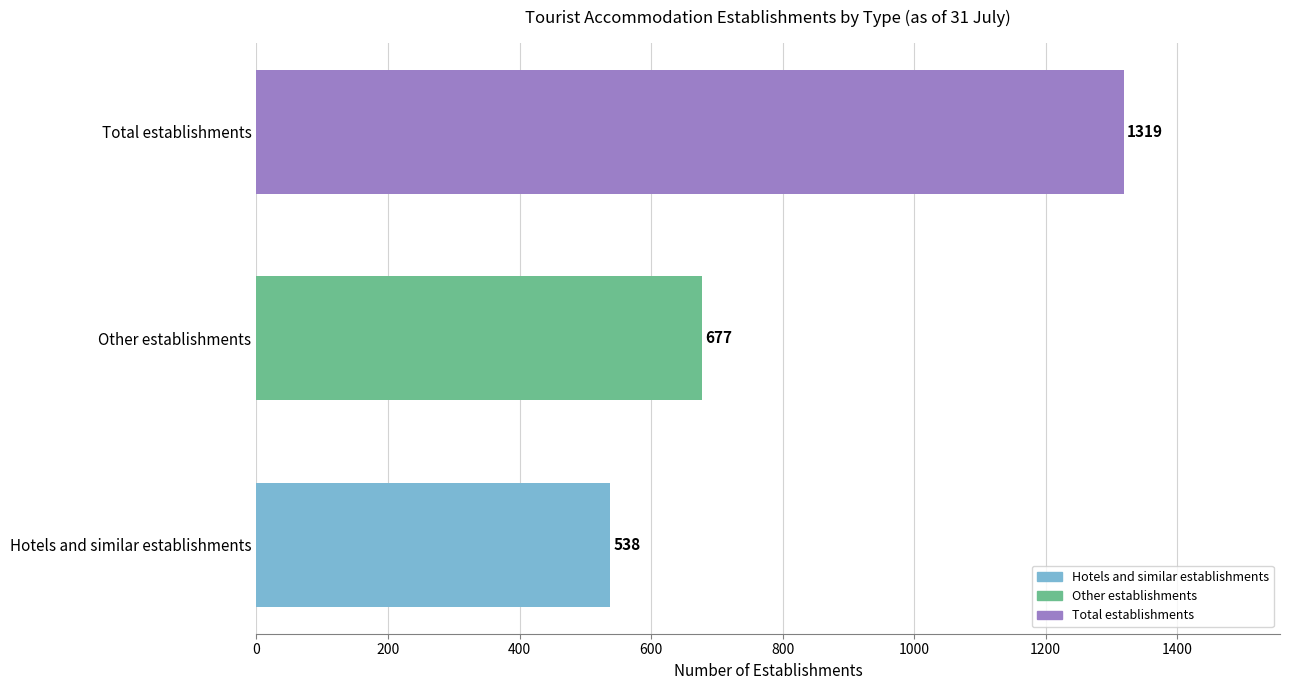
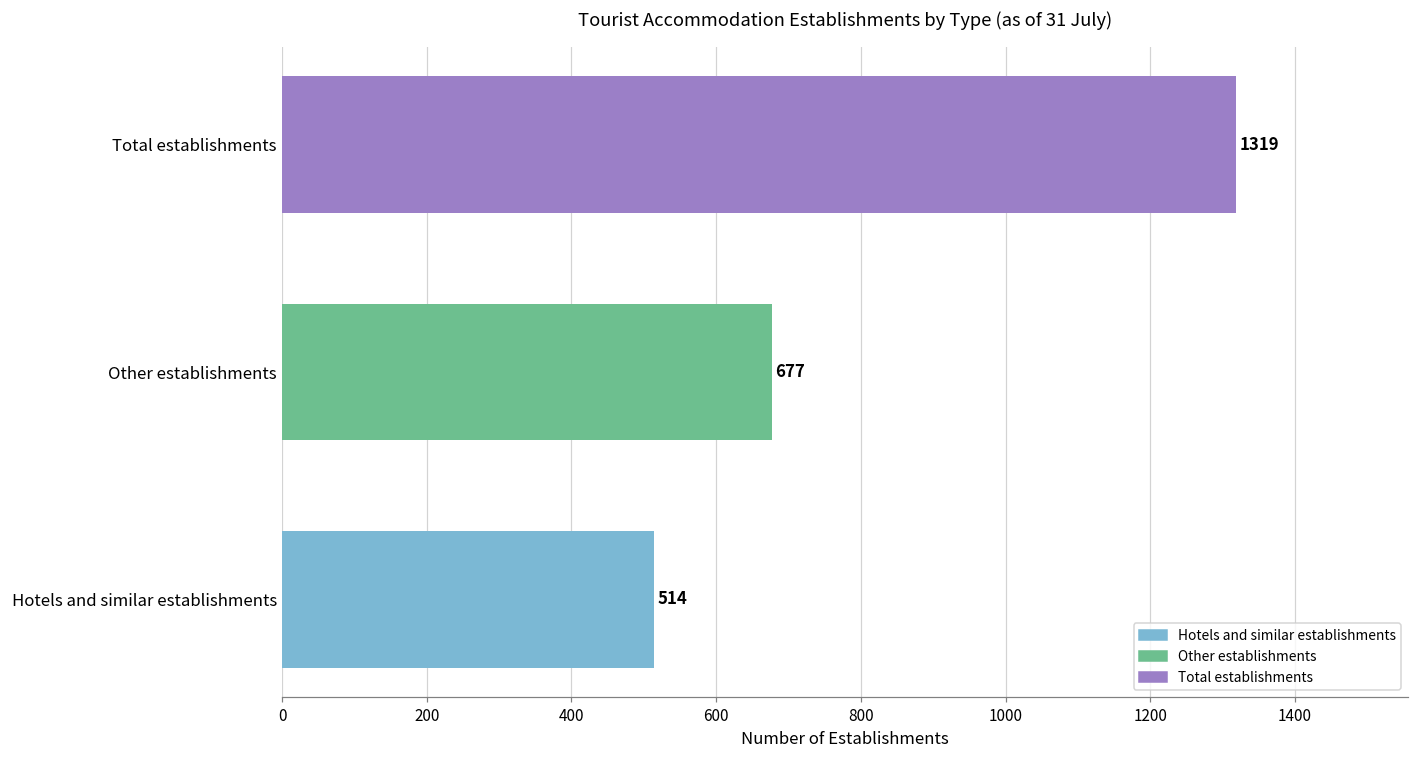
  {
    "Total establishments": 1319,
    "Other establishments": 677,
-   "Hotels and similar establishments": 538
+   "Hotels and similar establishments": 514
  }
